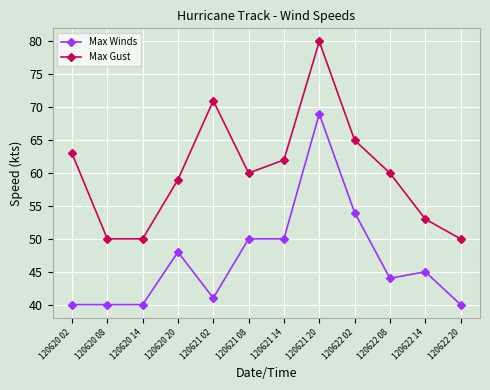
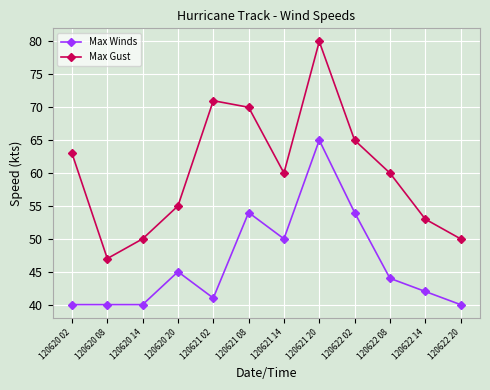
  {
    "Max Winds": {
      "120620 02": 40,
      "120620 08": 40,
      "120620 14": 40,
-     "120620 20": 48,
+     "120620 20": 45,
      "120621 02": 41,
-     "120621 08": 50,
+     "120621 08": 54,
      "120621 14": 50,
-     "120621 20": 69,
+     "120621 20": 65,
      "120622 02": 54,
      "120622 08": 44,
-     "120622 14": 45,
+     "120622 14": 42,
      "120622 20": 40
    },
    "Max Gust": {
      "120620 02": 63,
-     "120620 08": 50,
+     "120620 08": 47,
      "120620 14": 50,
-     "120620 20": 59,
+     "120620 20": 55,
      "120621 02": 71,
-     "120621 08": 60,
-     "120621 14": 62,
+     "120621 08": 70,
+     "120621 14": 60,
      "120621 20": 80,
      "120622 02": 65,
      "120622 08": 60,
      "120622 14": 53,
      "120622 20": 50
    }
  }
